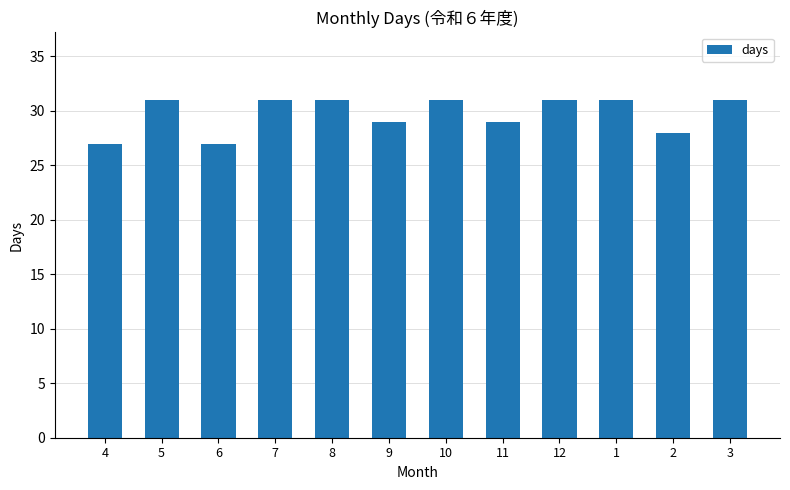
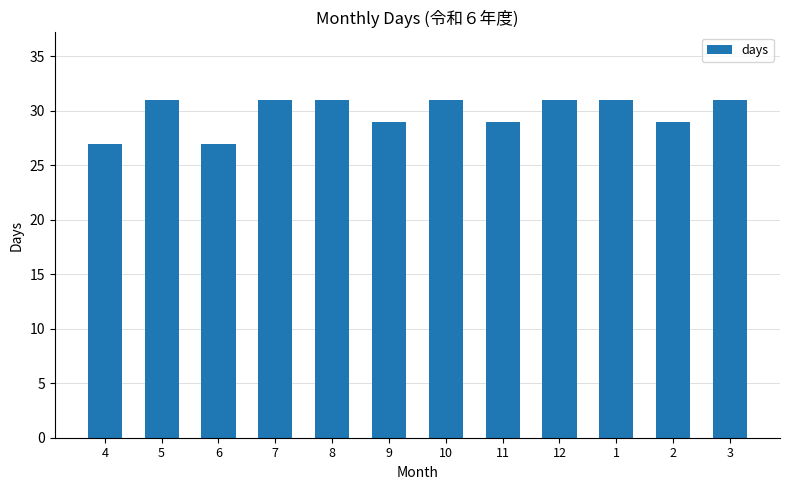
  {
    "4": 27,
    "5": 31,
    "6": 27,
    "7": 31,
    "8": 31,
    "9": 29,
    "10": 31,
    "11": 29,
    "12": 31,
    "1": 31,
-   "2": 28,
+   "2": 29,
    "3": 31
  }
